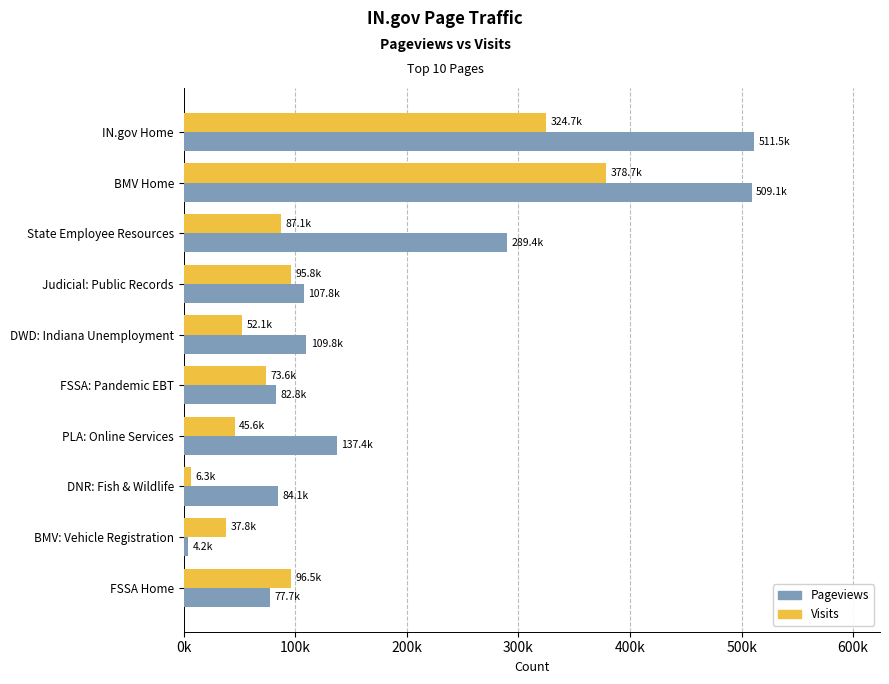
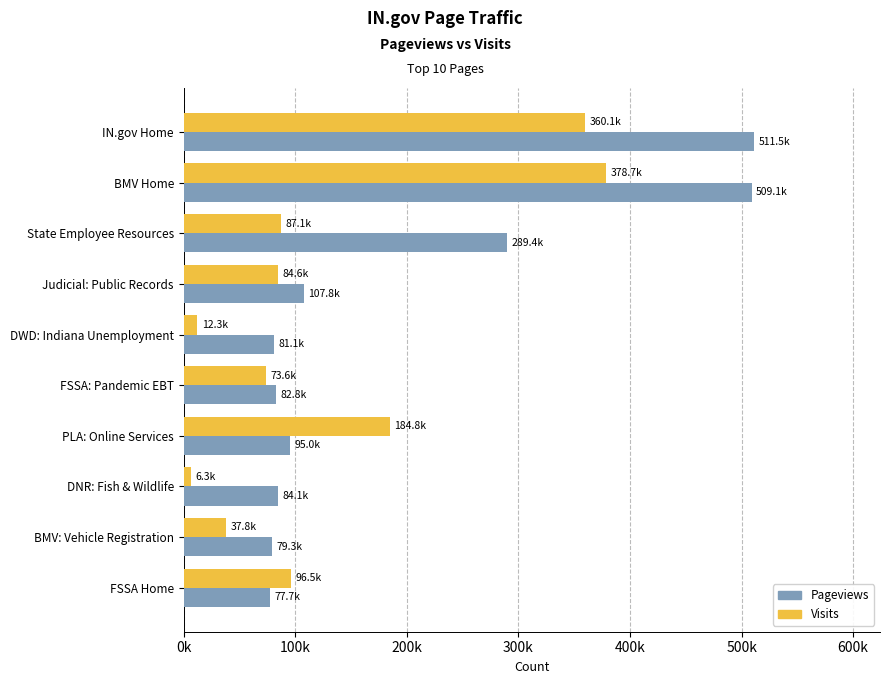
  {
    "Pageviews": {
      "IN.gov Home": "511.5k",
      "BMV Home": "509.1k",
      "State Employee Resources": "289.4k",
      "Judicial: Public Records": "107.8k",
-     "DWD: Indiana Unemployment": "109.8k",
+     "DWD: Indiana Unemployment": "81.1k",
      "FSSA: Pandemic EBT": "82.8k",
-     "PLA: Online Services": "137.4k",
+     "PLA: Online Services": "95.0k",
      "DNR: Fish & Wildlife": "84.1k",
-     "BMV: Vehicle Registration": "4.2k",
+     "BMV: Vehicle Registration": "79.3k",
      "FSSA Home": "77.7k"
    },
    "Visits": {
-     "IN.gov Home": "324.7k",
+     "IN.gov Home": "360.1k",
      "BMV Home": "378.7k",
      "State Employee Resources": "87.1k",
-     "Judicial: Public Records": "95.8k",
-     "DWD: Indiana Unemployment": "52.1k",
+     "Judicial: Public Records": "84.6k",
+     "DWD: Indiana Unemployment": "12.3k",
      "FSSA: Pandemic EBT": "73.6k",
-     "PLA: Online Services": "45.6k",
+     "PLA: Online Services": "184.8k",
      "DNR: Fish & Wildlife": "6.3k",
      "BMV: Vehicle Registration": "37.8k",
      "FSSA Home": "96.5k"
    }
  }
